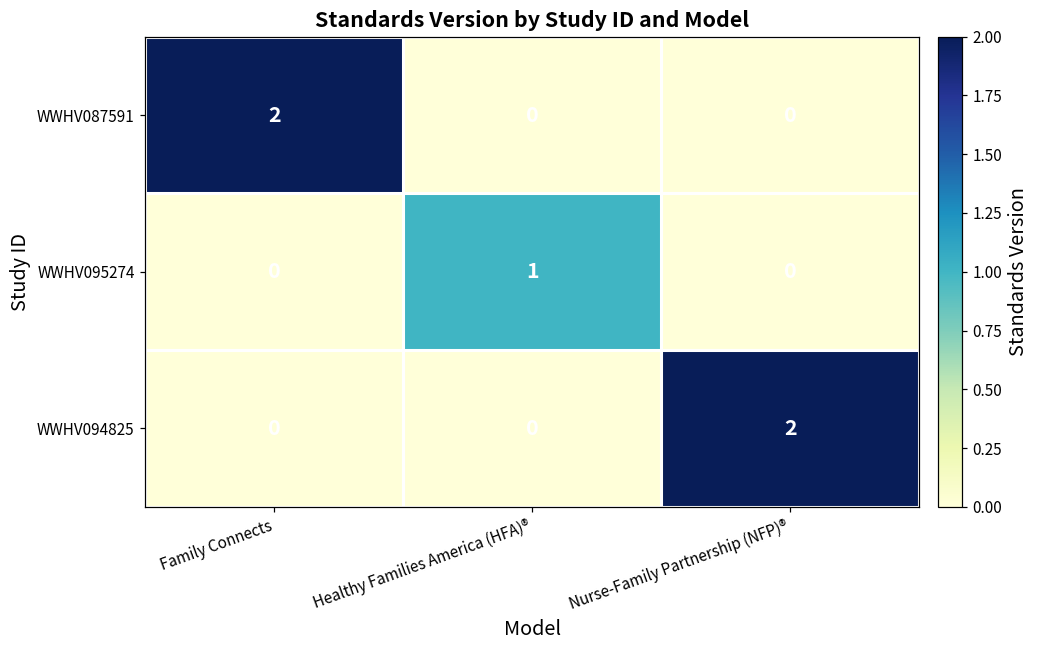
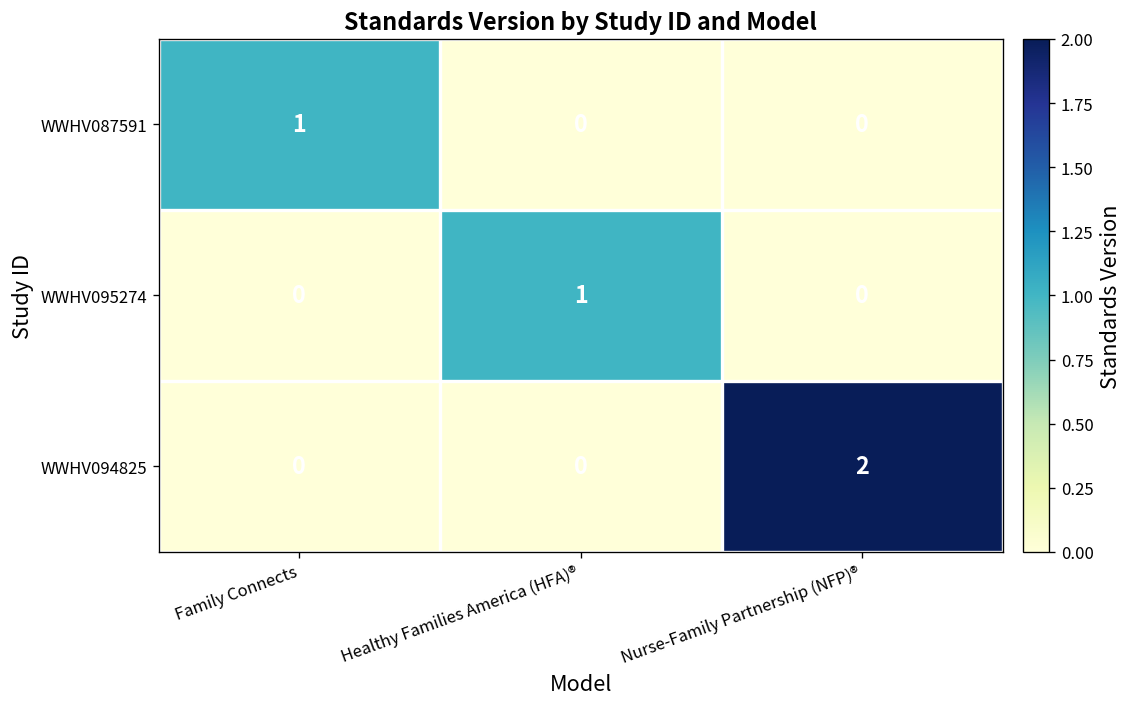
  {
    "WWHV087591": {
-     "Family Connects": 2
+     "Family Connects": 1
    },
    "WWHV095274": {
      "Healthy Families America (HFA)®": 1
    },
    "WWHV094825": {
      "Nurse-Family Partnership (NFP)®": 2
    }
  }
